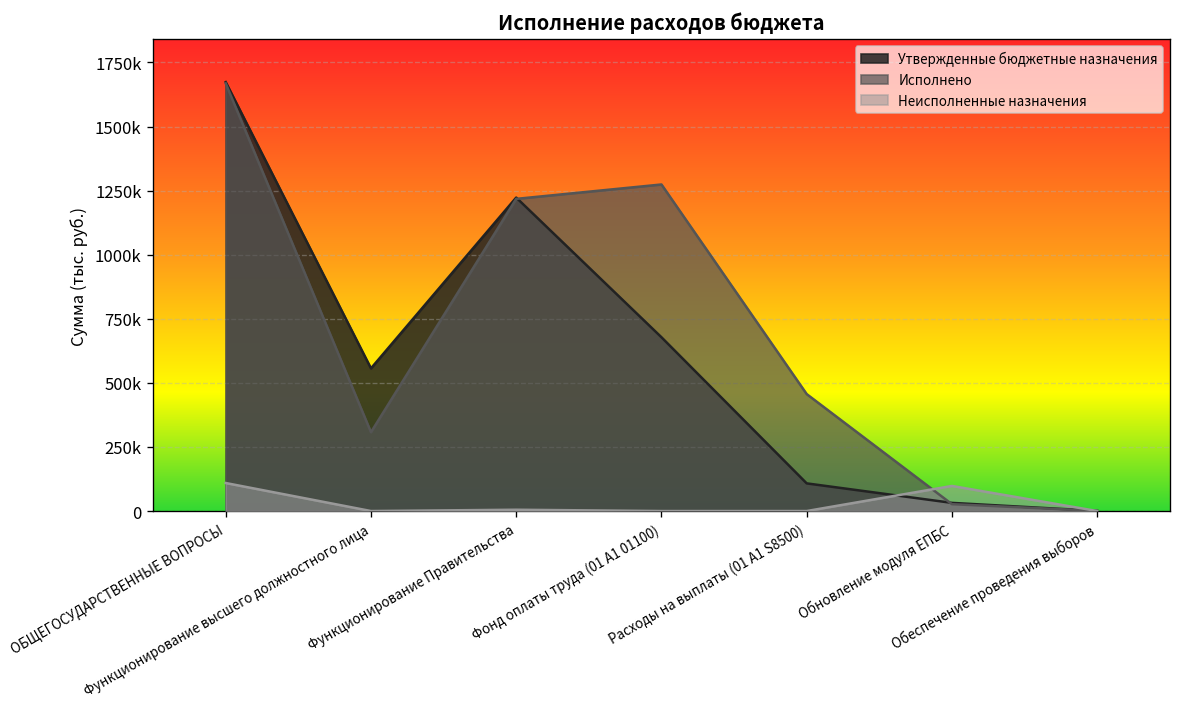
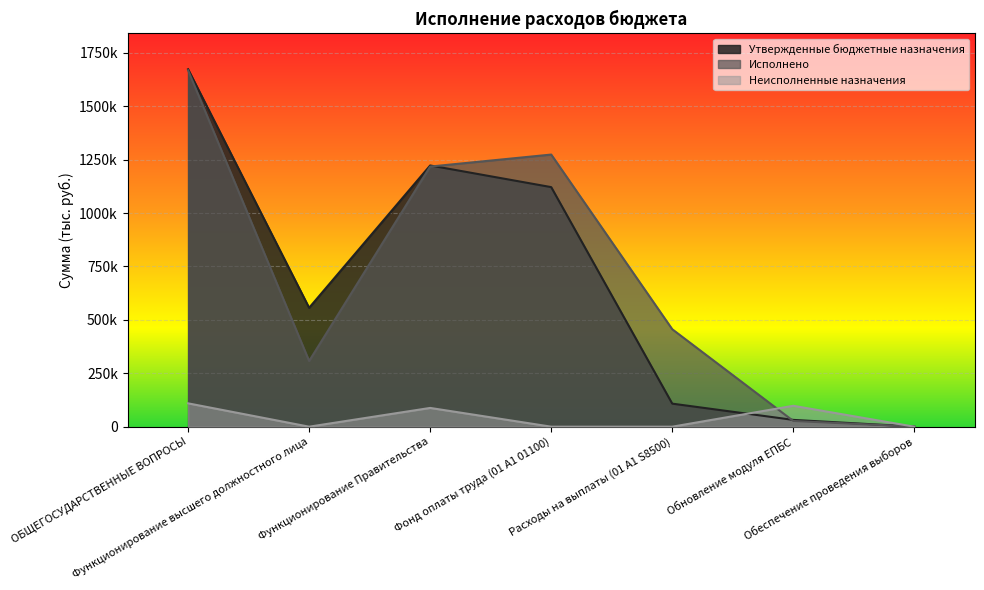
  {
    "Утвержденные бюджетные назначения": {
      "Функционирование высшего должностного лица": 560000,
-     "Фонд оплаты труда (01 А1 01100)": 680000,
+     "Фонд оплаты труда (01 А1 01100)": 1120000,
      "Расходы на выплаты (01 А1 S8500)": 110000
    },
    "Исполнено": {
      "Функционирование высшего должностного лица": 310000,
      "Фонд оплаты труда (01 А1 01100)": 1270000,
      "Расходы на выплаты (01 А1 S8500)": 460000
    },
    "Неисполненные назначения": {
      "ОБЩЕГОСУДАРСТВЕННЫЕ ВОПРОСЫ": 110000,
      "Функционирование высшего должностного лица": 0,
-     "Функционирование Правительства": 10000,
+     "Функционирование Правительства": 90000,
      "Фонд оплаты труда (01 А1 01100)": 0,
      "Расходы на выплаты (01 А1 S8500)": 0,
      "Обновление модуля ЕПБС": 100000
    }
  }
